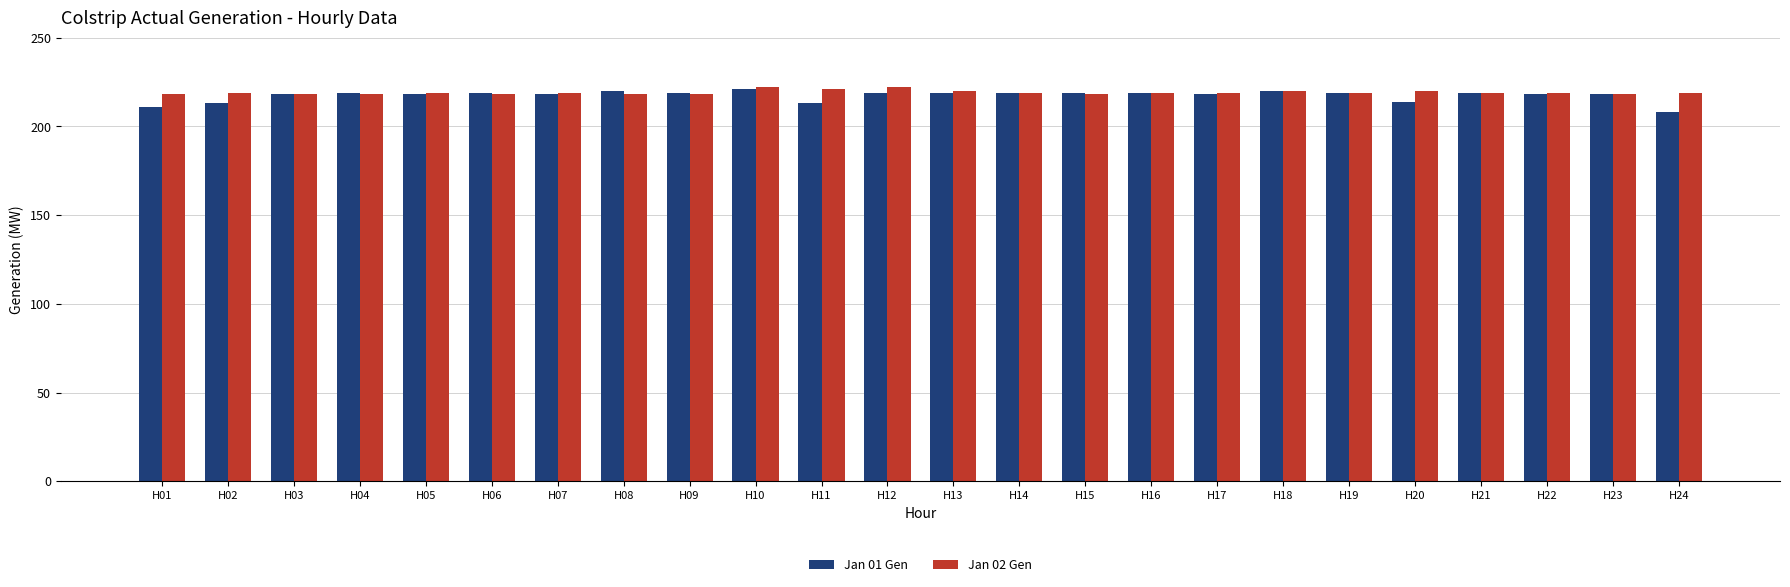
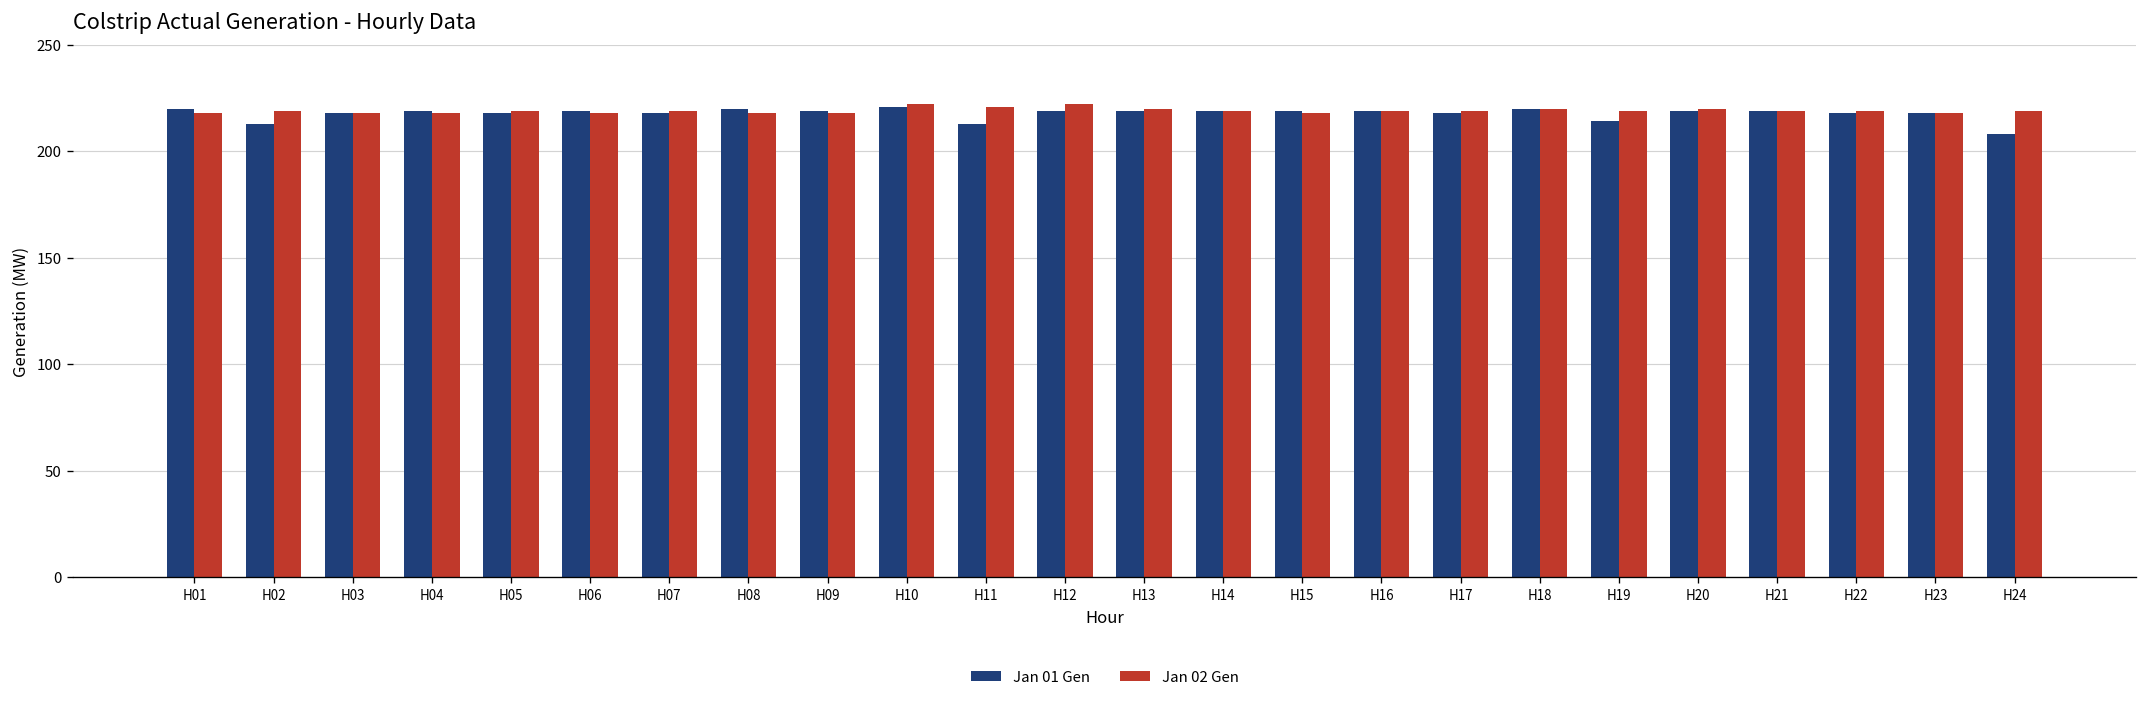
  {
    "Jan 01 Gen": {
-     "H01": 211,
+     "H01": 220,
      "H02": 213,
      "H03": 218,
      "H04": 219,
      "H05": 218,
      "H06": 219,
      "H07": 218,
      "H08": 220,
      "H09": 219,
      "H10": 221,
      "H11": 213,
      "H12": 219,
      "H13": 219,
      "H14": 219,
      "H15": 219,
      "H16": 219,
      "H17": 218,
      "H18": 220,
-     "H19": 219,
-     "H20": 214,
+     "H19": 214,
+     "H20": 219,
      "H21": 219,
      "H22": 218,
      "H23": 218,
      "H24": 208
    },
    "Jan 02 Gen": {
      "H01": 218,
      "H02": 219,
      "H03": 218,
      "H04": 218,
      "H05": 219,
      "H06": 218,
      "H07": 219,
      "H08": 218,
      "H09": 218,
      "H10": 222,
      "H11": 221,
      "H12": 222,
      "H13": 220,
      "H14": 219,
      "H15": 218,
      "H16": 219,
      "H17": 219,
      "H18": 220,
      "H19": 219,
      "H20": 220,
      "H21": 219,
      "H22": 219,
      "H23": 218,
      "H24": 219
    }
  }
